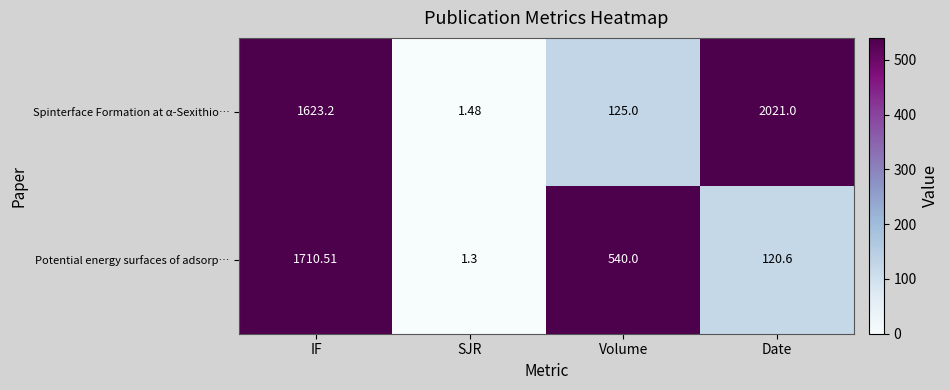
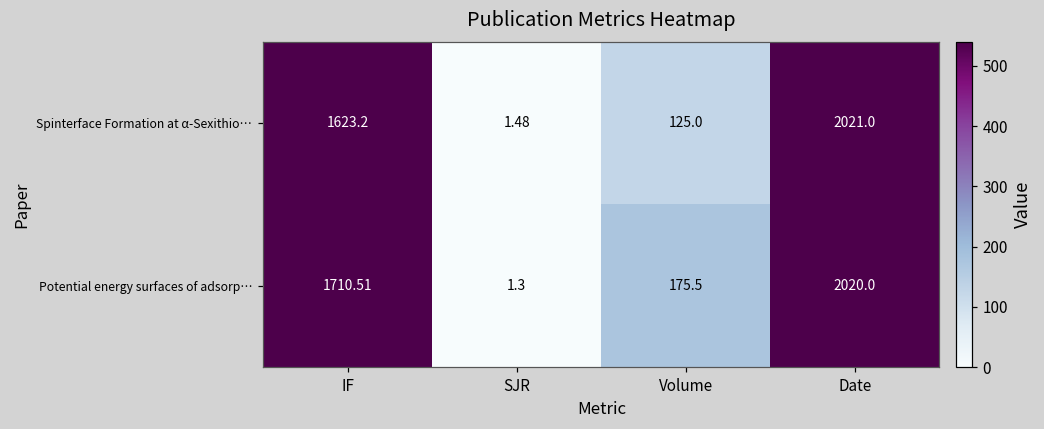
  {
    "Spinterface Formation at α-Sexithio…": {
      "IF": 1623.2,
      "SJR": 1.48,
      "Volume": 125.0,
      "Date": 2021.0
    },
    "Potential energy surfaces of adsorp…": {
      "IF": 1710.51,
      "SJR": 1.3,
-     "Volume": 540.0,
-     "Date": 120.6
+     "Volume": 175.5,
+     "Date": 2020.0
    }
  }
